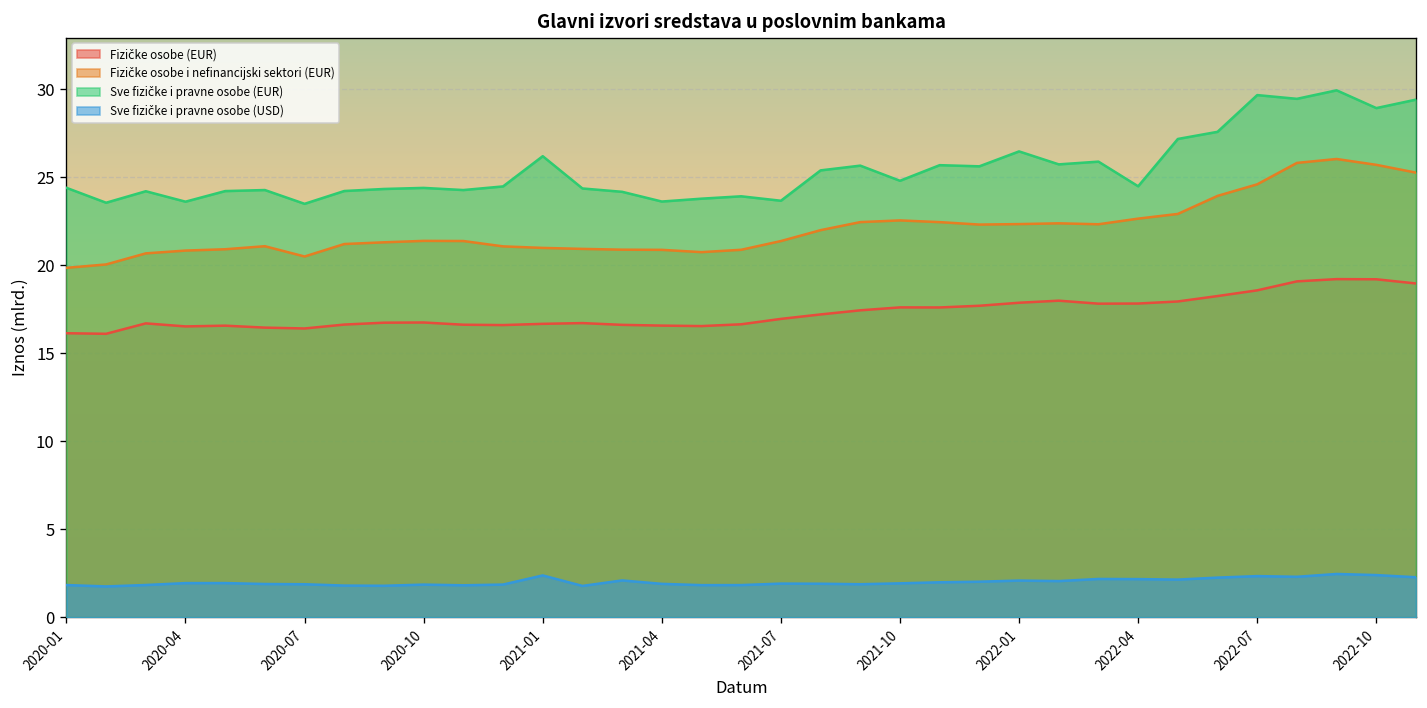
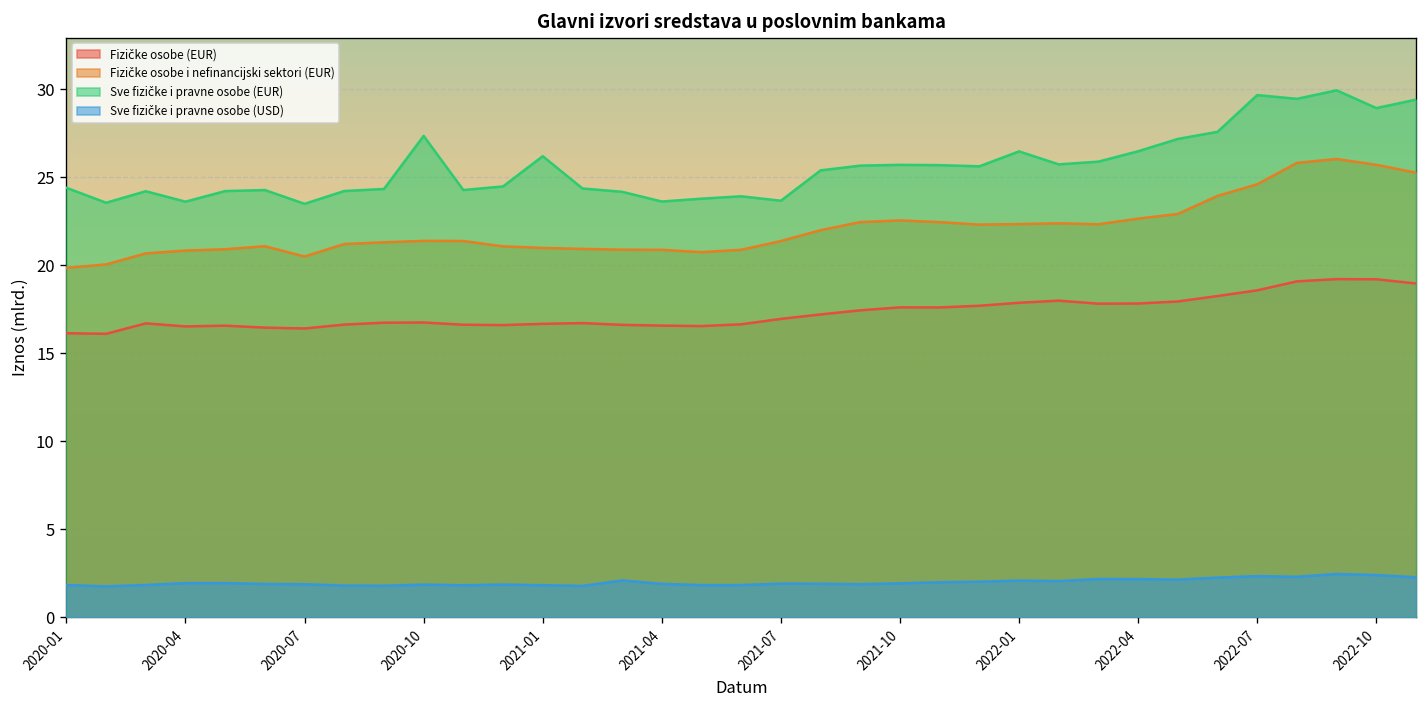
  {
    "Sve fizičke i pravne osobe (EUR)": {
      "2020-01": 24.4,
      "2020-04": 23.6,
      "2020-07": 23.5,
-     "2020-10": 24.4,
+     "2020-10": 27.3,
      "2021-01": 26.2,
      "2021-04": 23.6,
      "2021-07": 23.7,
-     "2021-10": 24.8,
+     "2021-10": 25.7,
      "2022-01": 26.5,
-     "2022-04": 24.5,
+     "2022-04": 26.5,
      "2022-07": 29.7,
      "2022-10": 28.9
    },
    "Sve fizičke i pravne osobe (USD)": {
      "2020-01": 1.8,
      "2020-04": 2.0,
      "2020-07": 1.9,
      "2020-10": 1.9,
-     "2021-01": 2.4,
+     "2021-01": 1.8,
      "2021-04": 1.9,
      "2021-07": 1.9,
      "2021-10": 1.9,
      "2022-01": 2.1,
      "2022-04": 2.2,
      "2022-07": 2.4,
      "2022-10": 2.4
    }
  }
